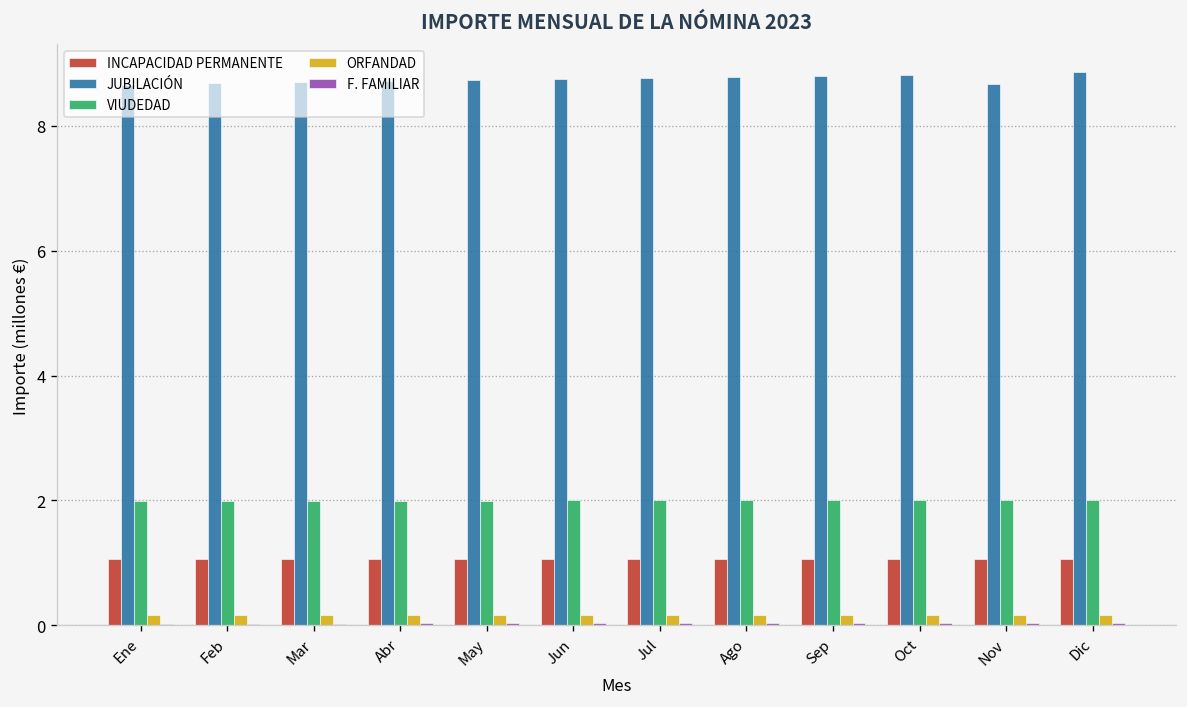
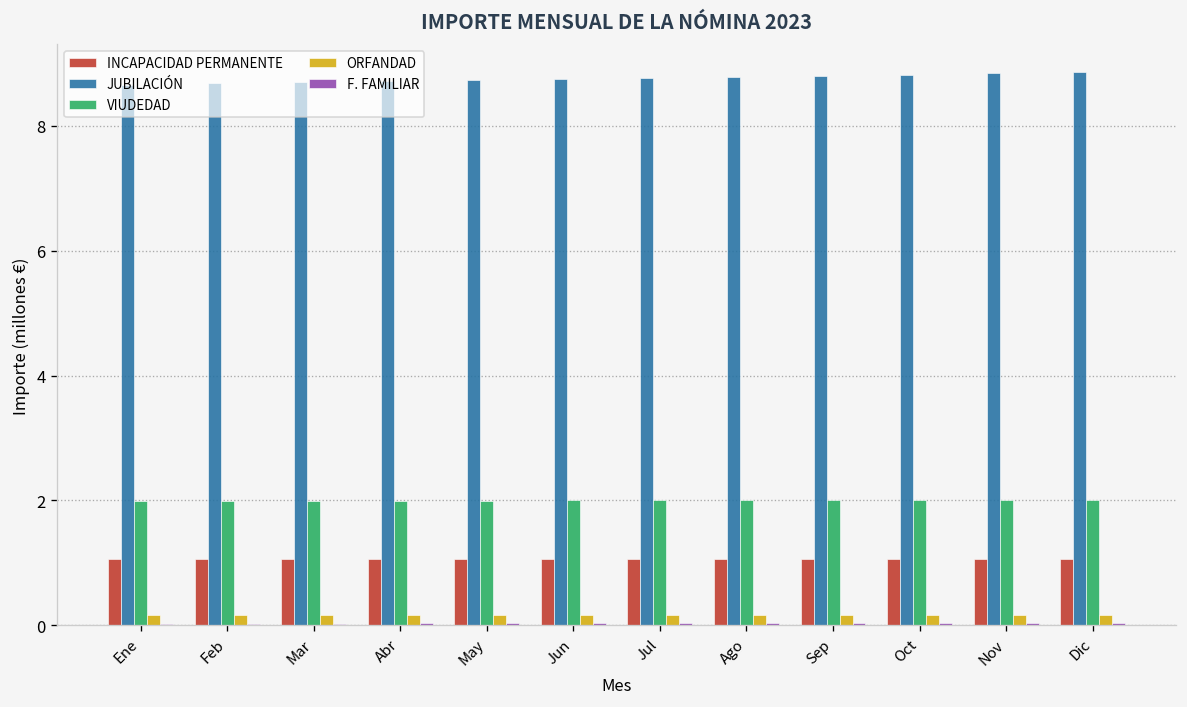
  {
    "INCAPACIDAD PERMANENTE": {
      "Ene": 1.1,
      "Feb": 1.1,
      "Mar": 1.1,
      "Abr": 1.1,
      "May": 1.1,
      "Jun": 1.1,
      "Jul": 1.1,
      "Ago": 1.1,
      "Sep": 1.1,
      "Oct": 1.1,
      "Nov": 1.1,
      "Dic": 1.1
    },
    "JUBILACIÓN": {
      "May": 8.7,
      "Jun": 8.7,
      "Jul": 8.8,
      "Ago": 8.8,
      "Sep": 8.8,
      "Oct": 8.8,
-     "Nov": 8.7,
+     "Nov": 8.8,
      "Dic": 8.9
    },
    "VIUDEDAD": {
      "Ene": 2.0,
      "Feb": 2.0,
      "Mar": 2.0,
      "Abr": 2.0,
      "May": 2.0,
      "Jun": 2.0,
      "Jul": 2.0,
      "Ago": 2.0,
      "Sep": 2.0,
      "Oct": 2.0,
      "Nov": 2.0,
      "Dic": 2.0
    },
    "ORFANDAD": {
      "Ene": 0.2,
      "Feb": 0.2,
      "Mar": 0.2,
      "Abr": 0.2,
      "May": 0.2,
      "Jun": 0.2,
      "Jul": 0.2,
      "Ago": 0.2,
      "Sep": 0.2,
      "Oct": 0.2,
      "Nov": 0.2,
      "Dic": 0.2
    }
  }
